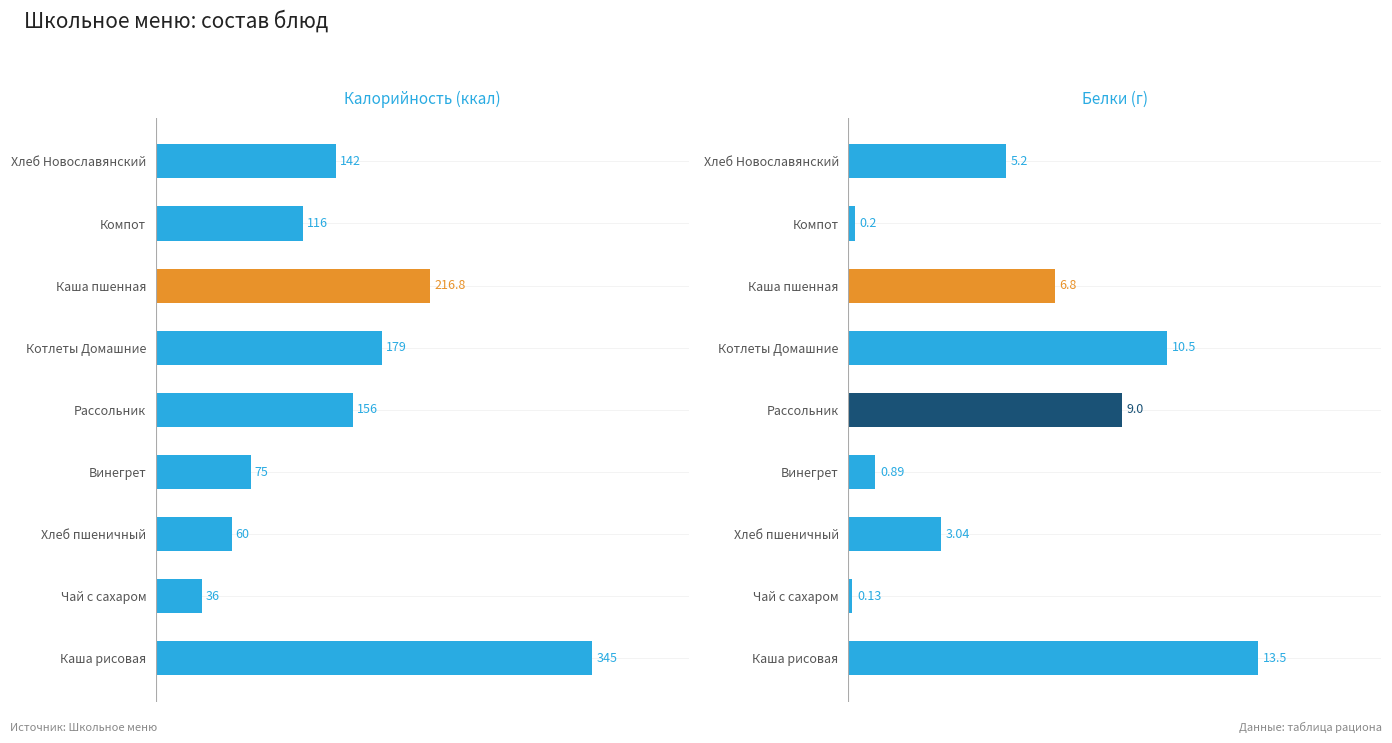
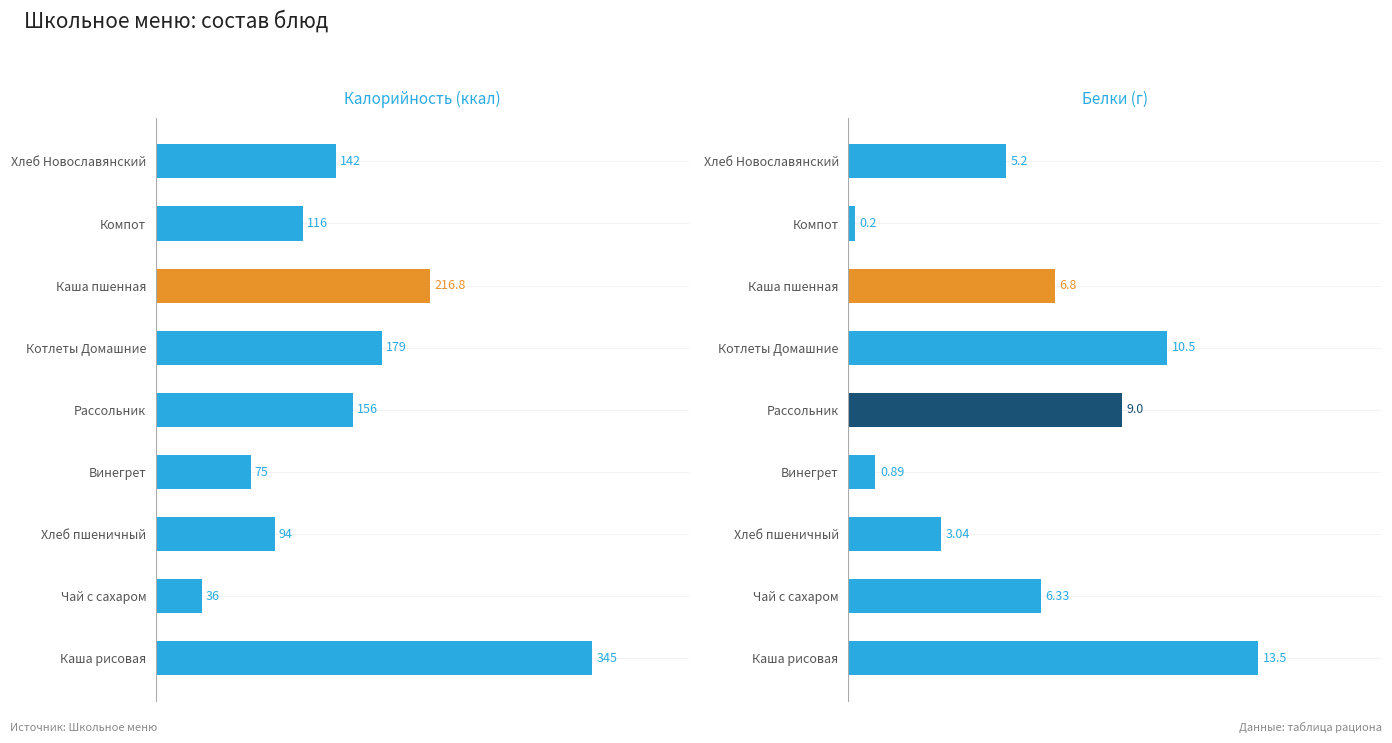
  {
    "Калорийность (ккал)": {
      "Хлеб Новославянский": 142,
      "Компот": 116,
      "Каша пшенная": 216.8,
      "Котлеты Домашние": 179,
      "Рассольник": 156,
      "Винегрет": 75,
-     "Хлеб пшеничный": 60,
+     "Хлеб пшеничный": 94,
      "Чай с сахаром": 36,
      "Каша рисовая": 345
    },
    "Белки (г)": {
      "Хлеб Новославянский": 5.2,
      "Компот": 0.2,
      "Каша пшенная": 6.8,
      "Котлеты Домашние": 10.5,
      "Рассольник": 9.0,
      "Винегрет": 0.89,
      "Хлеб пшеничный": 3.04,
-     "Чай с сахаром": 0.13,
+     "Чай с сахаром": 6.33,
      "Каша рисовая": 13.5
    }
  }
